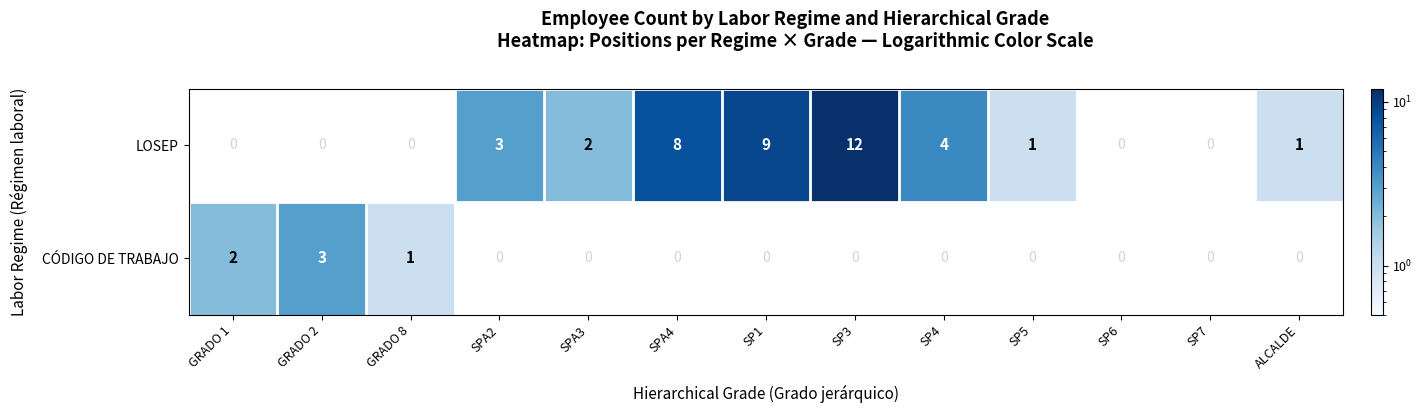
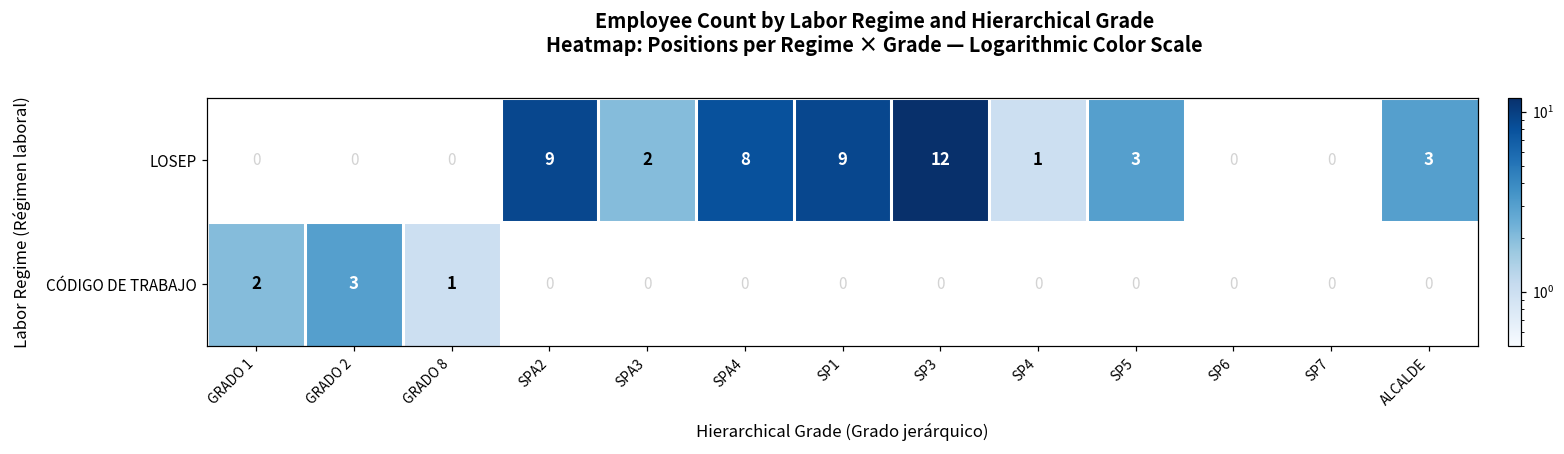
  {
    "LOSEP": {
-     "SPA2": 3,
+     "SPA2": 9,
      "SPA3": 2,
      "SPA4": 8,
      "SP1": 9,
      "SP3": 12,
-     "SP4": 4,
-     "SP5": 1,
-     "ALCALDE": 1
+     "SP4": 1,
+     "SP5": 3,
+     "ALCALDE": 3
    },
    "CÓDIGO DE TRABAJO": {
      "GRADO 1": 2,
      "GRADO 2": 3,
      "GRADO 8": 1
    }
  }
